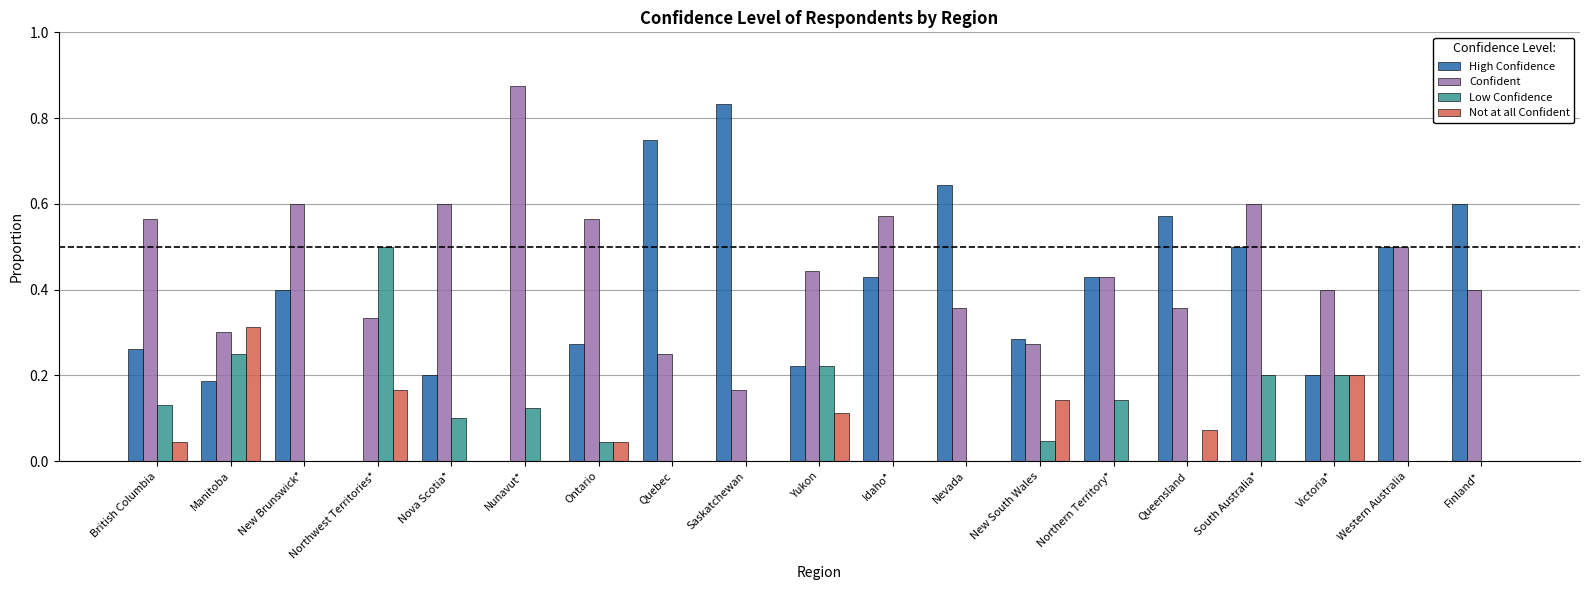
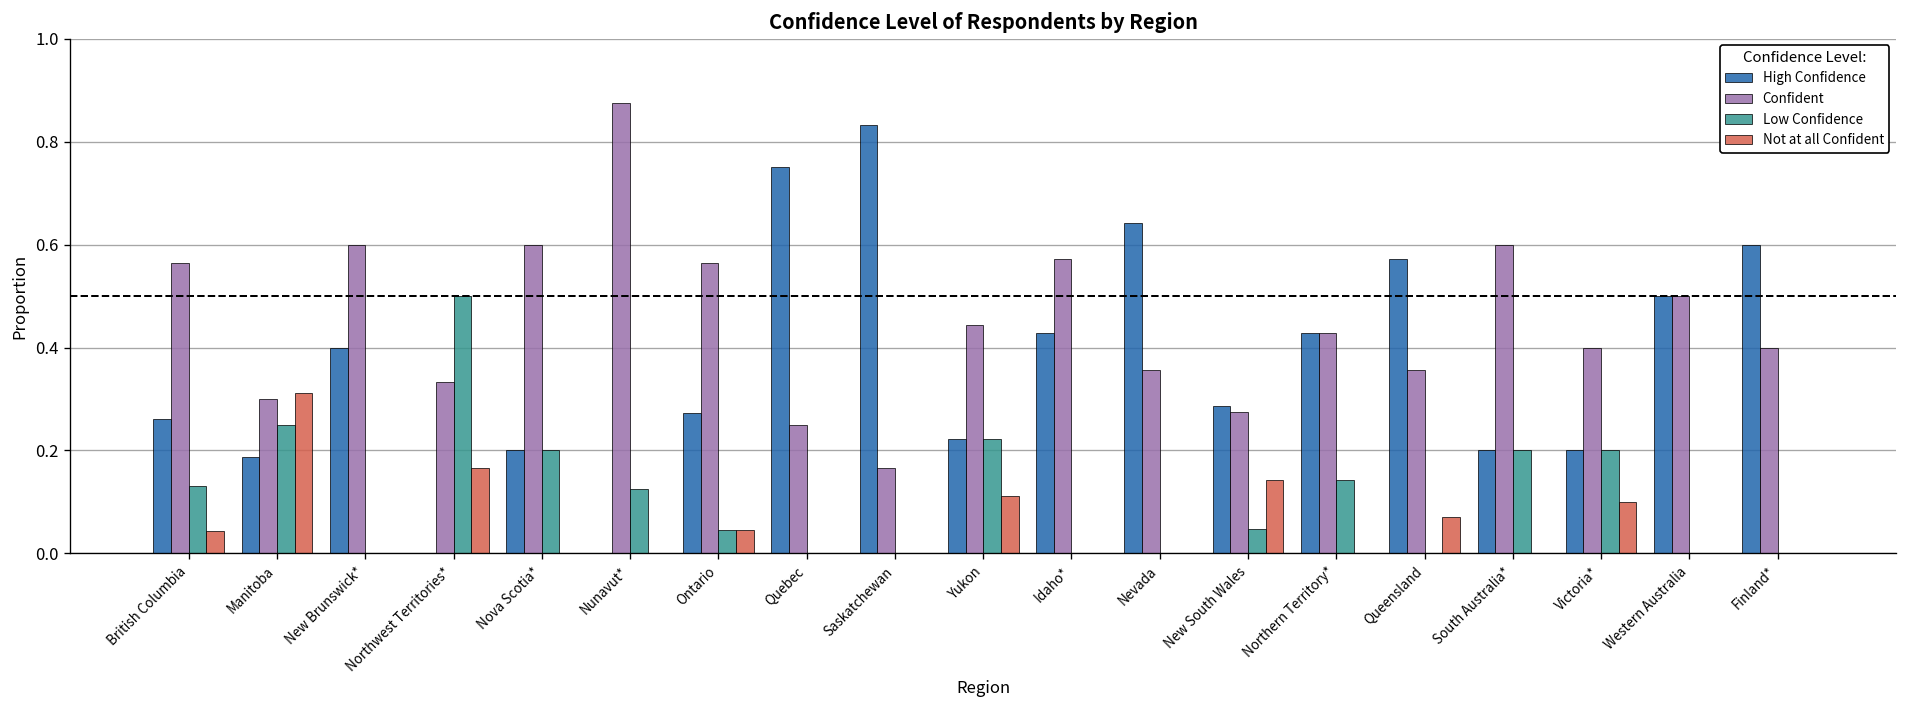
  {
    "High Confidence": {
      "British Columbia": 0.26,
      "Manitoba": 0.19,
      "New Brunswick*": 0.4,
      "Northwest Territories*": 0.0,
      "Nova Scotia*": 0.2,
      "Nunavut*": 0.0,
      "Ontario": 0.27,
      "Quebec": 0.75,
      "Saskatchewan": 0.83,
      "Yukon": 0.22,
      "Idaho*": 0.43,
      "Nevada": 0.64,
      "New South Wales": 0.29,
      "Northern Territory*": 0.43,
      "Queensland": 0.57,
-     "South Australia*": 0.5,
+     "South Australia*": 0.2,
      "Victoria*": 0.2,
      "Western Australia": 0.5,
      "Finland*": 0.6
    },
    "Confident": {
      "British Columbia": 0.57,
      "Manitoba": 0.3,
      "New Brunswick*": 0.6,
      "Northwest Territories*": 0.33,
      "Nova Scotia*": 0.6,
      "Nunavut*": 0.88,
      "Ontario": 0.56,
      "Quebec": 0.25,
      "Saskatchewan": 0.17,
      "Yukon": 0.44,
      "Idaho*": 0.57,
      "Nevada": 0.36,
      "New South Wales": 0.27,
      "Northern Territory*": 0.43,
      "Queensland": 0.36,
      "South Australia*": 0.6,
      "Victoria*": 0.4,
      "Western Australia": 0.5,
      "Finland*": 0.4
    },
    "Low Confidence": {
      "British Columbia": 0.13,
      "Manitoba": 0.25,
      "New Brunswick*": 0.0,
      "Northwest Territories*": 0.5,
-     "Nova Scotia*": 0.1,
+     "Nova Scotia*": 0.2,
      "Nunavut*": 0.13,
      "Ontario": 0.05,
      "Quebec": 0.0,
      "Saskatchewan": 0.0,
      "Yukon": 0.22,
      "Idaho*": 0.0,
      "Nevada": 0.0,
      "New South Wales": 0.05,
      "Northern Territory*": 0.14,
      "Queensland": 0.0,
      "South Australia*": 0.2,
      "Victoria*": 0.2,
      "Western Australia": 0.0,
      "Finland*": 0.0
    },
    "Not at all Confident": {
      "British Columbia": 0.04,
      "Manitoba": 0.31,
      "New Brunswick*": 0.0,
      "Northwest Territories*": 0.17,
      "Nova Scotia*": 0.0,
      "Nunavut*": 0.0,
      "Ontario": 0.05,
      "Quebec": 0.0,
      "Saskatchewan": 0.0,
      "Yukon": 0.11,
      "Idaho*": 0.0,
      "Nevada": 0.0,
      "New South Wales": 0.14,
      "Northern Territory*": 0.0,
      "Queensland": 0.07,
      "South Australia*": 0.0,
-     "Victoria*": 0.2,
+     "Victoria*": 0.1,
      "Western Australia": 0.0,
      "Finland*": 0.0
    }
  }
